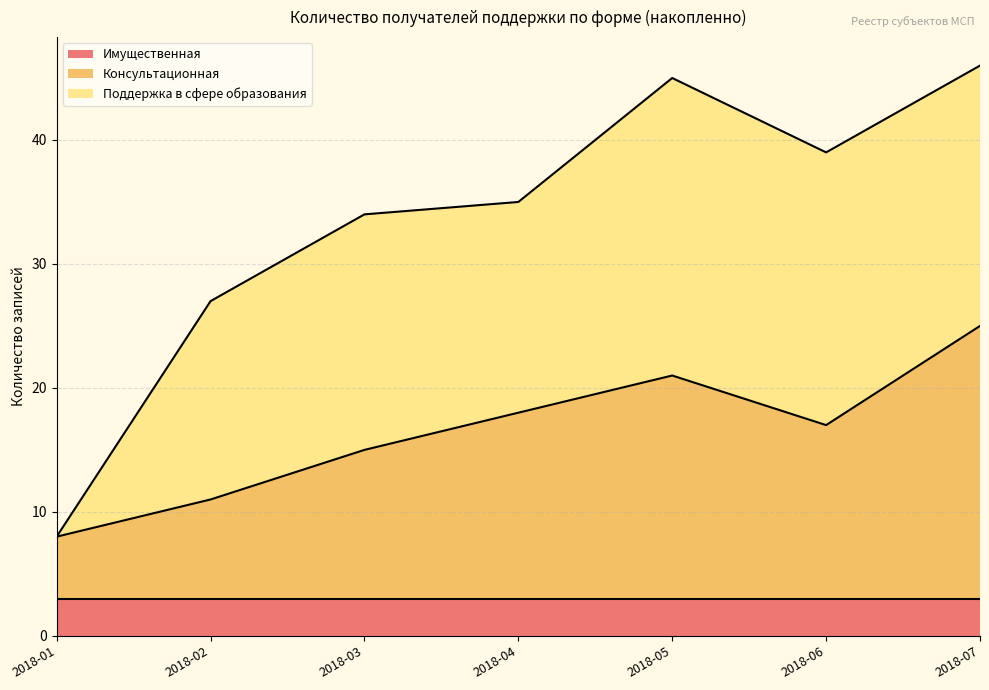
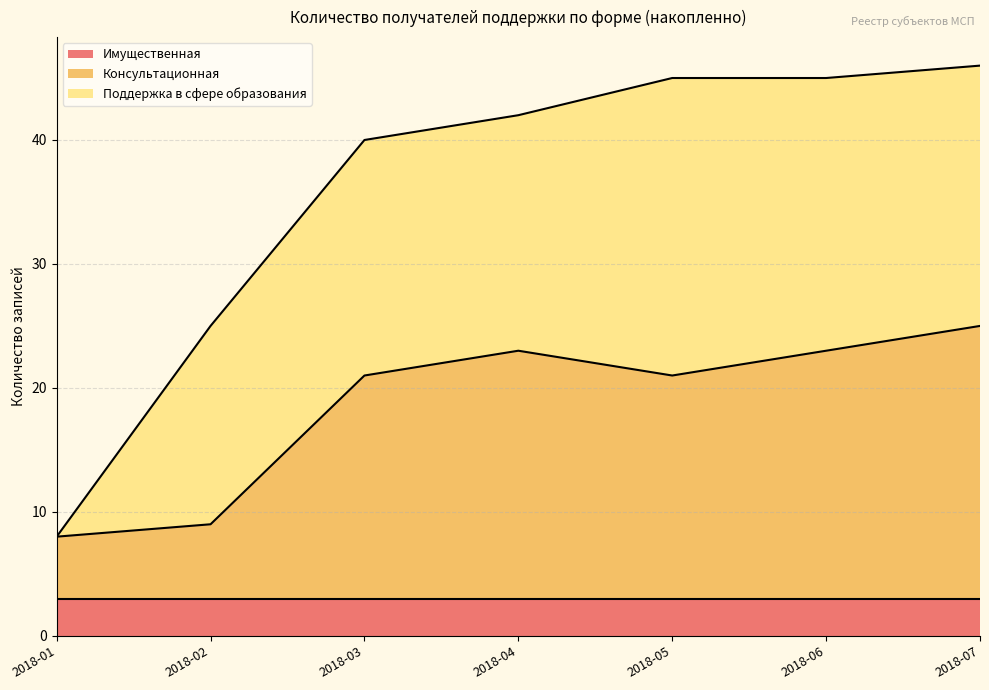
  {
    "Имущественная": {
      "2018-01": 3.0,
      "2018-02": 3.0,
      "2018-03": 3.0,
      "2018-04": 3.0,
      "2018-05": 3.0,
      "2018-06": 3.0,
      "2018-07": 3.0
    },
    "Консультационная": {
-     "2018-02": 11.0,
-     "2018-03": 15.0,
-     "2018-04": 18.0,
-     "2018-06": 17.0
+     "2018-02": 9.0,
+     "2018-03": 21.0,
+     "2018-04": 23.0,
+     "2018-06": 23.0
    },
    "Поддержка в сфере образования": {
      "2018-02": 16,
      "2018-03": 19,
-     "2018-04": 17,
+     "2018-04": 19,
      "2018-06": 22
    }
  }
